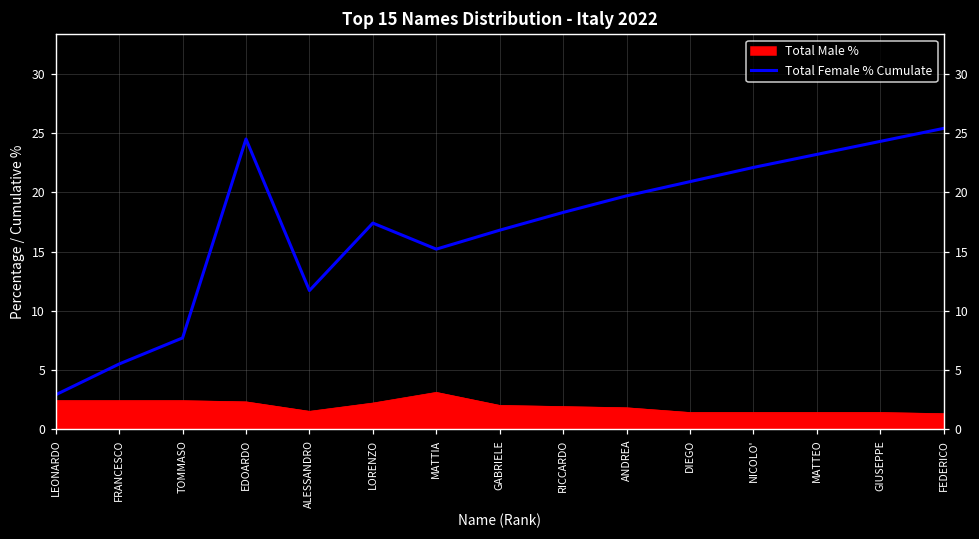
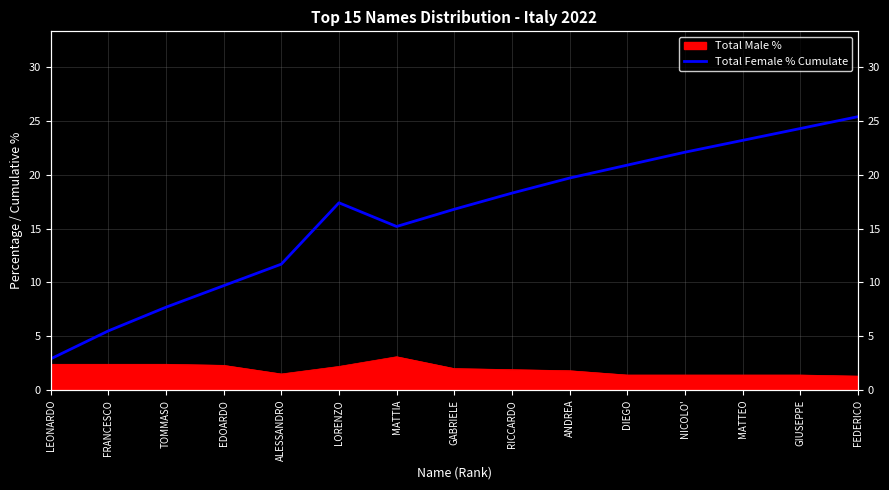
  {
    "Total Male %": {
      "LEONARDO": 2.4,
      "FRANCESCO": 2.4,
      "TOMMASO": 2.4,
      "EDOARDO": 2.3,
      "ALESSANDRO": 1.5,
      "LORENZO": 2.2,
      "MATTIA": 3.1,
      "GABRIELE": 2.0,
      "RICCARDO": 1.9,
      "ANDREA": 1.8,
      "DIEGO": 1.4,
      "NICOLO'": 1.4,
      "MATTEO": 1.4,
      "GIUSEPPE": 1.4,
      "FEDERICO": 1.3
    },
    "Total Female % Cumulate": {
      "LEONARDO": 2.9,
      "FRANCESCO": 5.5,
      "TOMMASO": 7.7,
-     "EDOARDO": 24.5,
+     "EDOARDO": 9.7,
      "ALESSANDRO": 11.7,
      "LORENZO": 17.4,
      "MATTIA": 15.2,
      "GABRIELE": 16.8,
      "RICCARDO": 18.3,
      "ANDREA": 19.7,
      "DIEGO": 20.9,
      "NICOLO'": 22.1,
      "MATTEO": 23.2,
      "GIUSEPPE": 24.3,
      "FEDERICO": 25.4
    }
  }
